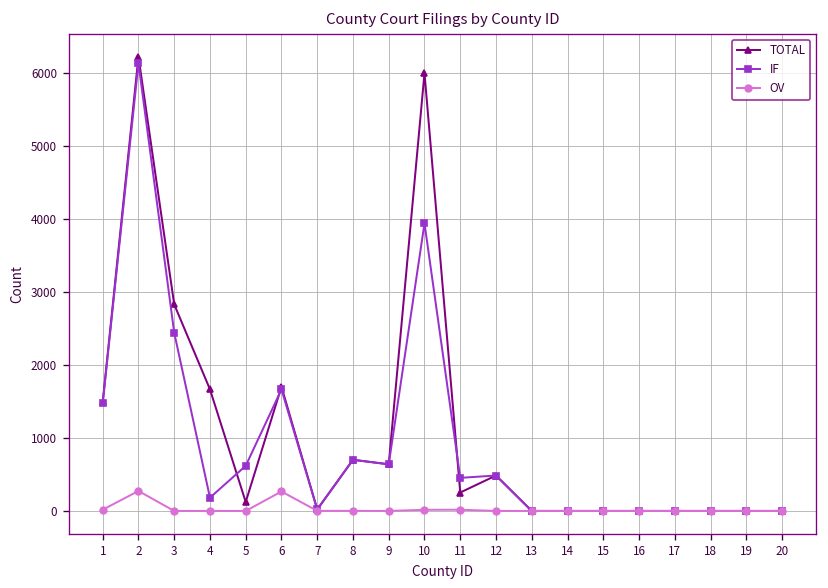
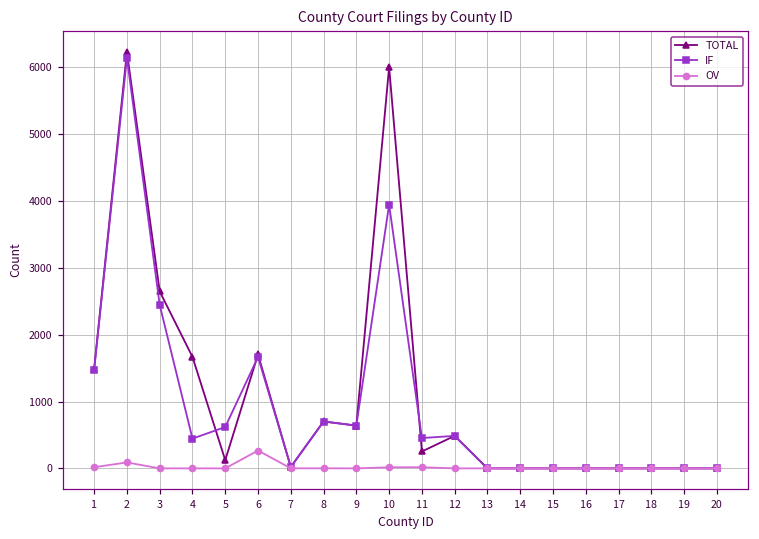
  {
    "TOTAL": {
      "2": 6200,
-     "3": 2800,
+     "3": 2600,
      "4": 1700,
      "5": 100,
      "10": 6000,
      "11": 300
    },
    "IF": {
      "2": 6100,
      "3": 2400,
-     "4": 200,
+     "4": 400,
      "5": 600,
      "10": 3900,
      "11": 500
    },
    "OV": {
      "1": 0,
-     "2": 300,
+     "2": 100,
      "3": 0,
      "4": 0,
      "5": 0,
      "6": 300,
      "8": 0,
      "9": 0,
      "10": 0,
      "11": 0,
      "12": 0
    }
  }
